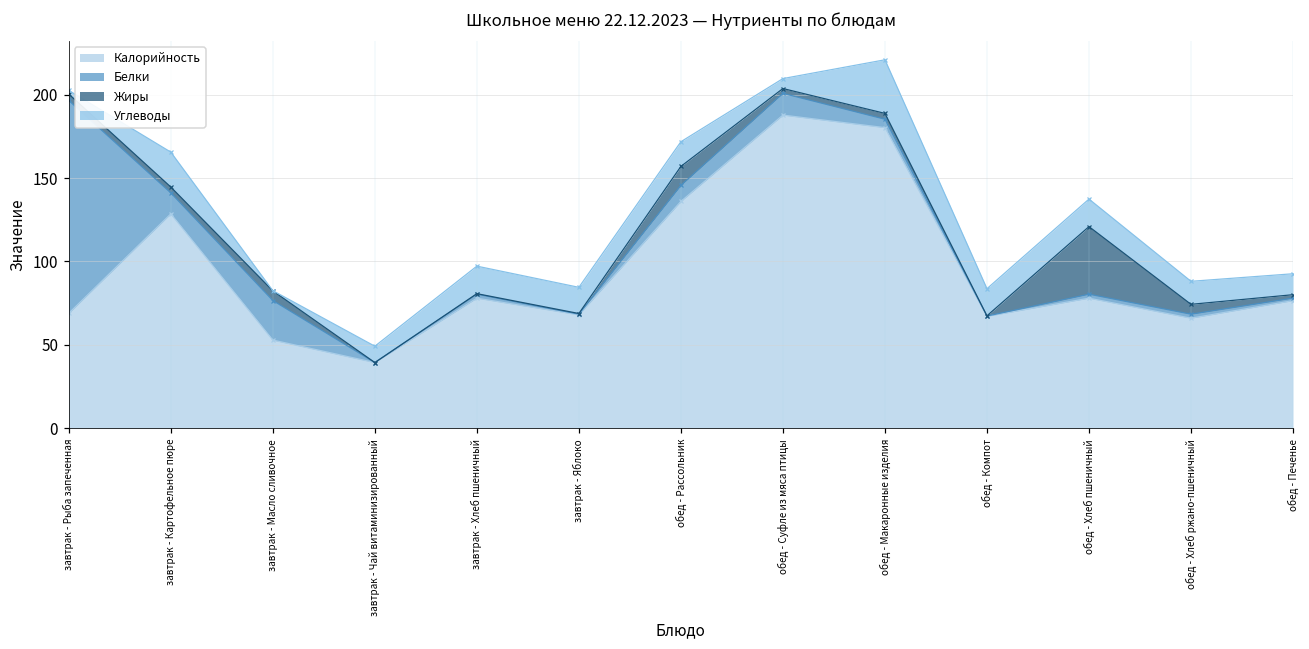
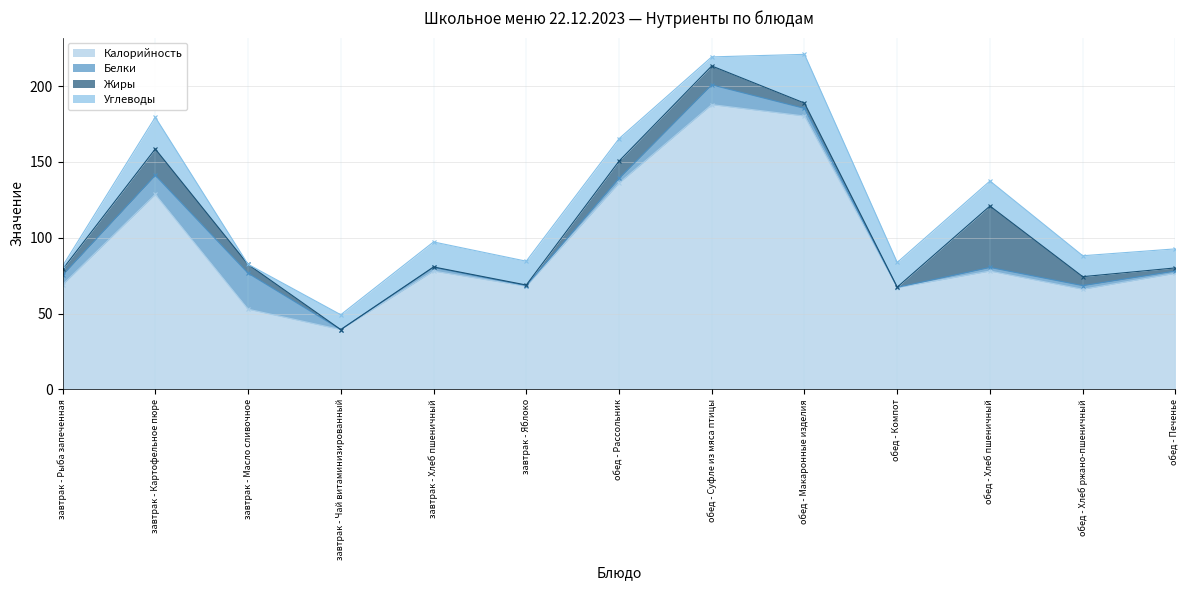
  {
    "Белки": {
-     "завтрак - Рыба запеченная": 128,
+     "завтрак - Рыба запеченная": 6,
      "завтрак - Картофельное пюре": 13,
      "завтрак - Масло сливочное": 24,
-     "обед - Рассольник": 10,
+     "обед - Рассольник": 3,
      "обед - Суфле из мяса птицы": 13,
      "обед - Макаронные изделия": 5,
      "обед - Хлеб пшеничный": 2,
      "обед - Хлеб ржано-пшеничный": 2
    },
    "Жиры": {
      "завтрак - Рыба запеченная": 4,
-     "завтрак - Картофельное пюре": 4,
+     "завтрак - Картофельное пюре": 17,
      "обед - Рассольник": 11,
-     "обед - Суфле из мяса птицы": 3,
+     "обед - Суфле из мяса птицы": 12,
      "обед - Макаронные изделия": 3,
      "обед - Хлеб пшеничный": 41,
      "обед - Хлеб ржано-пшеничный": 6,
      "обед - Печенье": 2
    }
  }
